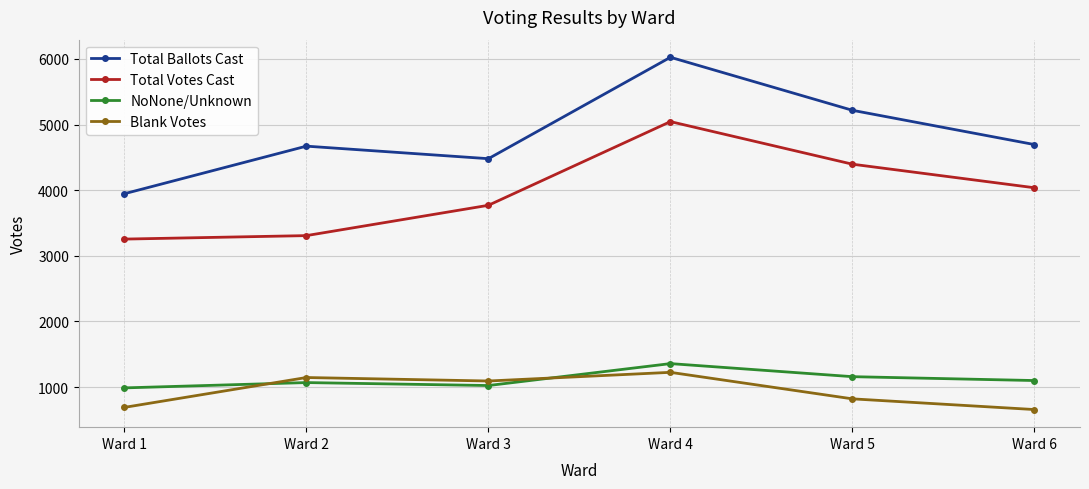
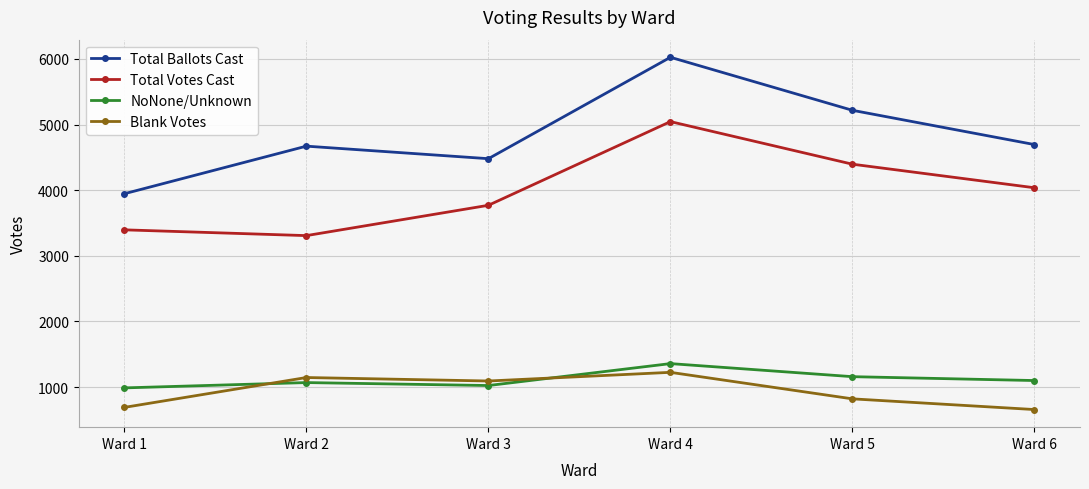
  {
    "Total Ballots Cast": {
      "Ward 1": 3900,
      "Ward 2": 4700,
      "Ward 3": 4500,
      "Ward 4": 6000,
      "Ward 5": 5200,
      "Ward 6": 4700
    },
    "Total Votes Cast": {
-     "Ward 1": 3300,
+     "Ward 1": 3400,
      "Ward 2": 3300,
      "Ward 3": 3800,
      "Ward 4": 5000,
      "Ward 5": 4400,
      "Ward 6": 4000
    },
    "NoNone/Unknown": {
      "Ward 1": 1000,
      "Ward 2": 1100,
      "Ward 3": 1000,
      "Ward 4": 1400,
      "Ward 5": 1200,
      "Ward 6": 1100
    },
    "Blank Votes": {
      "Ward 1": 700,
      "Ward 2": 1100,
      "Ward 3": 1100,
      "Ward 4": 1200,
      "Ward 5": 800,
      "Ward 6": 700
    }
  }
